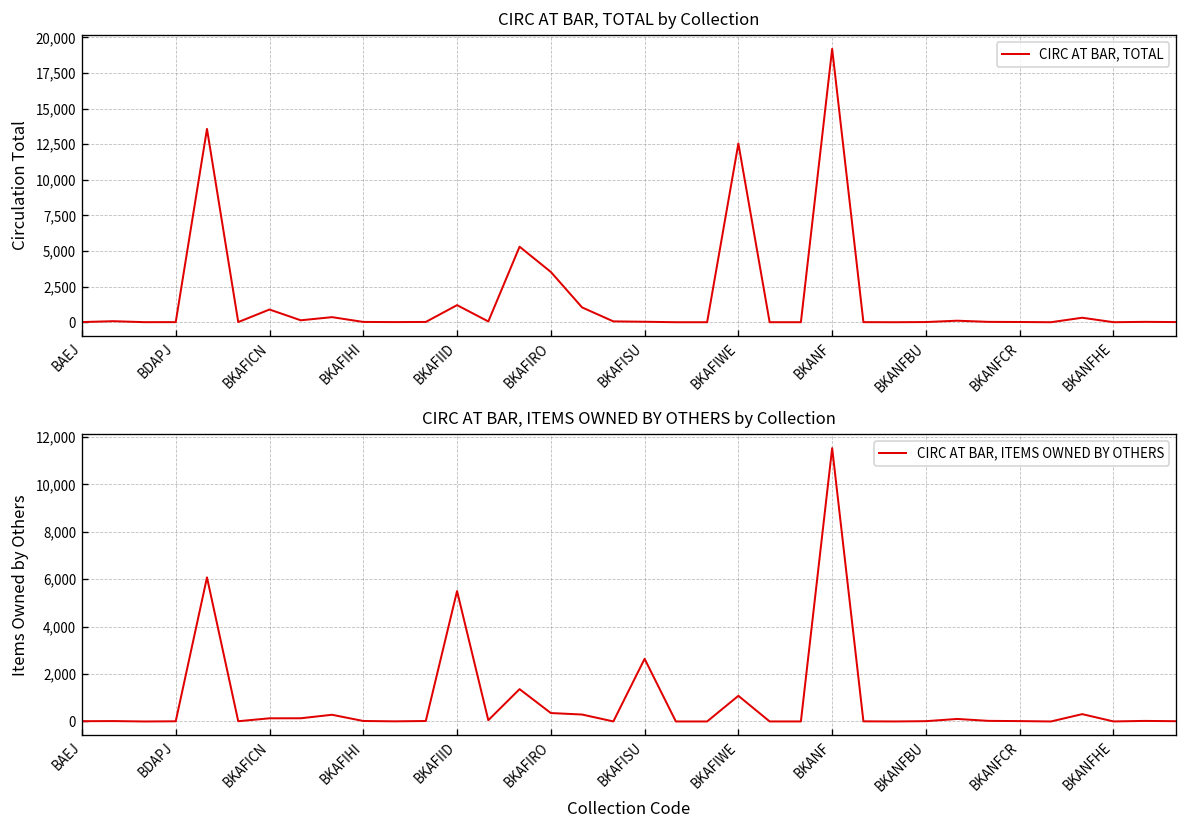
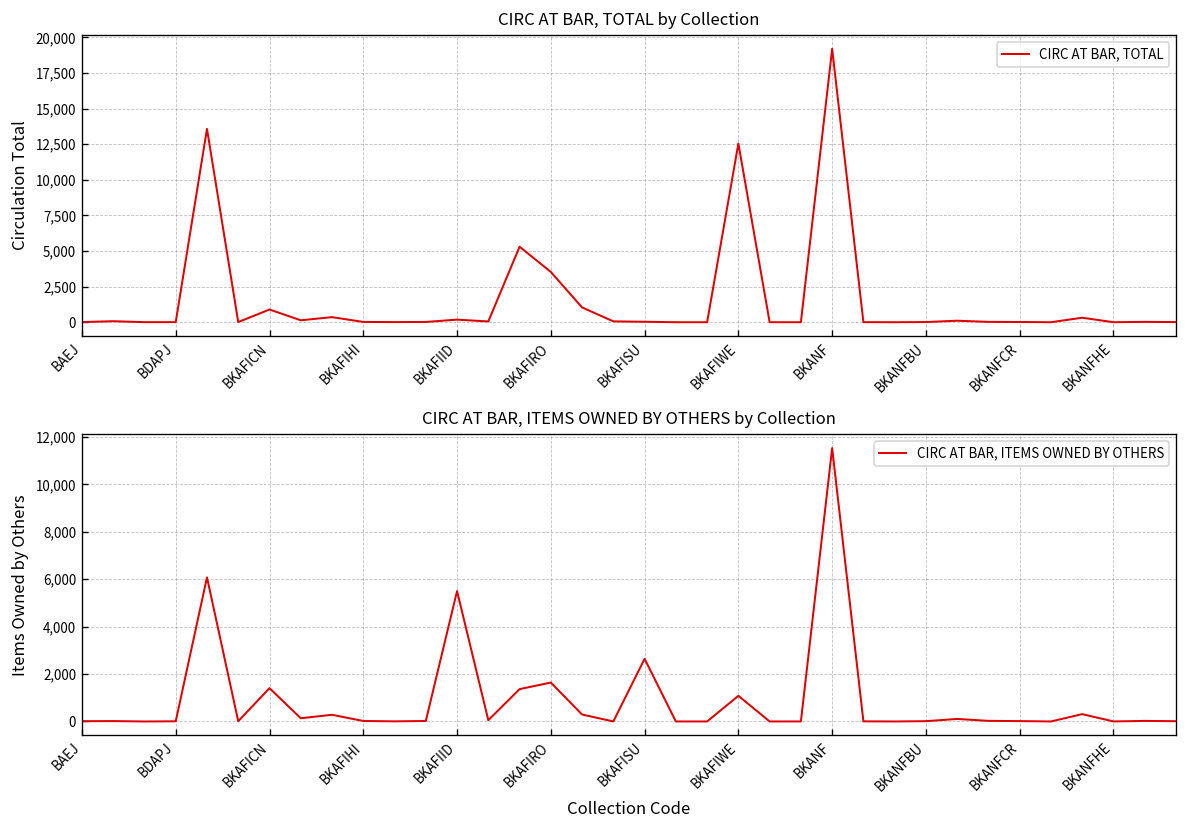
  {
    "CIRC AT BAR, TOTAL by Collection": {
      "BAEJ": "0",
      "BDAPJ": "0",
      "BKAFICN": "900",
      "BKAFIHI": "0",
-     "BKAFIID": "1,200",
+     "BKAFIID": "200",
      "BKAFIRO": "3,500",
      "BKAFISU": "0",
      "BKAFIWE": "12,600",
      "BKANF": "19,200",
      "BKANFBU": "0",
      "BKANFCR": "0",
      "BKANFHE": "0"
    },
    "CIRC AT BAR, ITEMS OWNED BY OTHERS by Collection": {
      "BAEJ": "0",
      "BDAPJ": "0",
-     "BKAFICN": "100",
+     "BKAFICN": "1,400",
      "BKAFIHI": "0",
      "BKAFIID": "5,500",
-     "BKAFIRO": "400",
+     "BKAFIRO": "1,600",
      "BKAFISU": "2,600",
      "BKAFIWE": "1,100",
      "BKANF": "11,500",
      "BKANFBU": "0",
      "BKANFCR": "0",
      "BKANFHE": "0"
    }
  }
